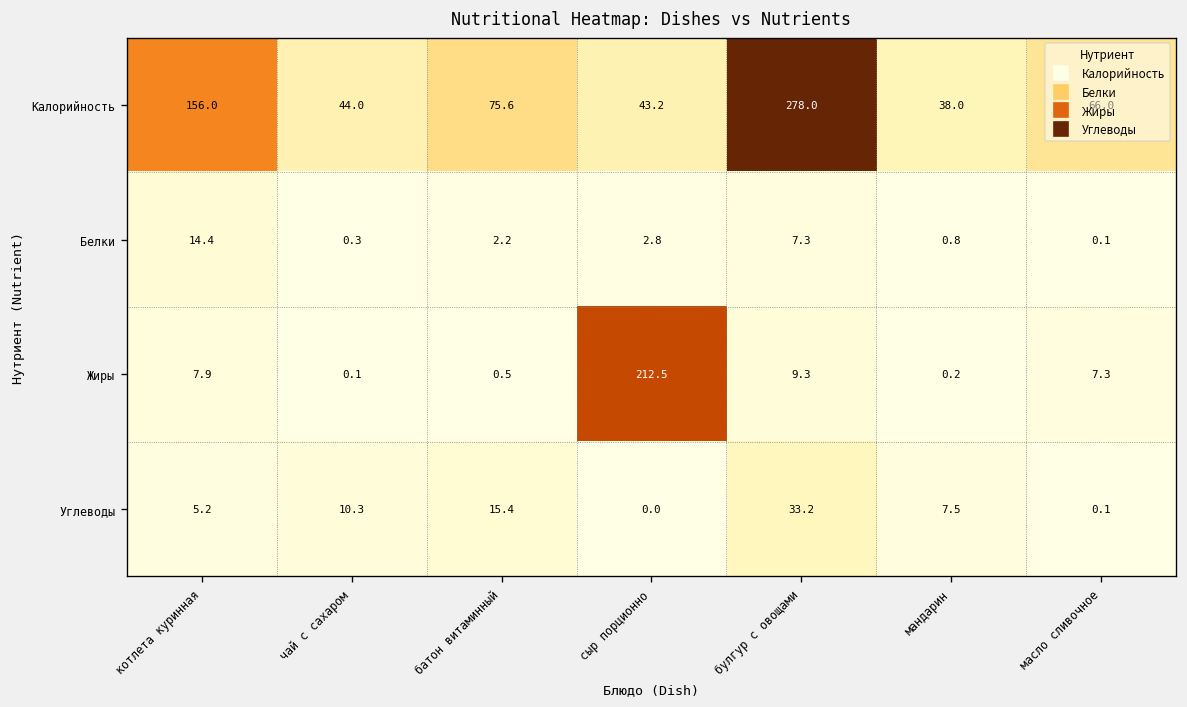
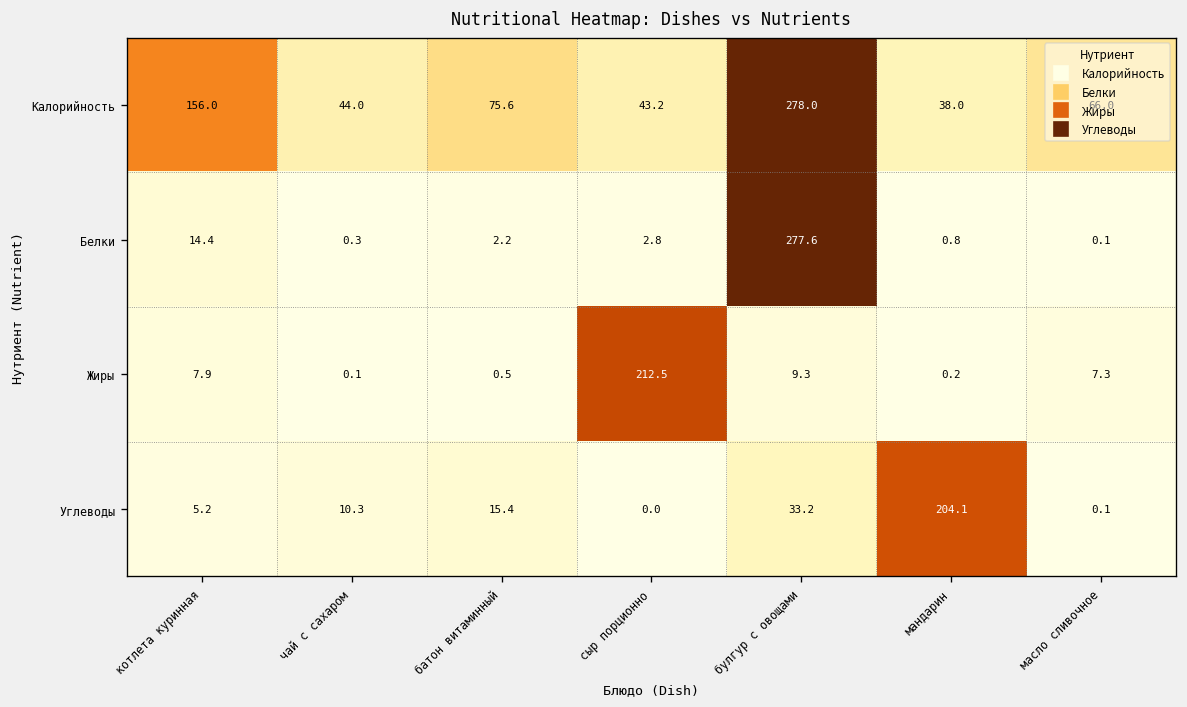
  {
    "Калорийность": {
      "котлета куринная": 156.0,
      "чай с сахаром": 44.0,
      "батон витаминный": 75.6,
      "сыр порционно": 43.2,
      "булгур с овощами": 278.0,
      "мандарин": 38.0
    },
    "Белки": {
      "котлета куринная": 14.4,
      "чай с сахаром": 0.3,
      "батон витаминный": 2.2,
      "сыр порционно": 2.8,
-     "булгур с овощами": 7.3,
+     "булгур с овощами": 277.6,
      "мандарин": 0.8,
      "масло сливочное": 0.1
    },
    "Жиры": {
      "котлета куринная": 7.9,
      "чай с сахаром": 0.1,
      "батон витаминный": 0.5,
      "сыр порционно": 212.5,
      "булгур с овощами": 9.3,
      "мандарин": 0.2,
      "масло сливочное": 7.3
    },
    "Углеводы": {
      "котлета куринная": 5.2,
      "чай с сахаром": 10.3,
      "батон витаминный": 15.4,
      "сыр порционно": 0.0,
      "булгур с овощами": 33.2,
-     "мандарин": 7.5,
+     "мандарин": 204.1,
      "масло сливочное": 0.1
    }
  }
